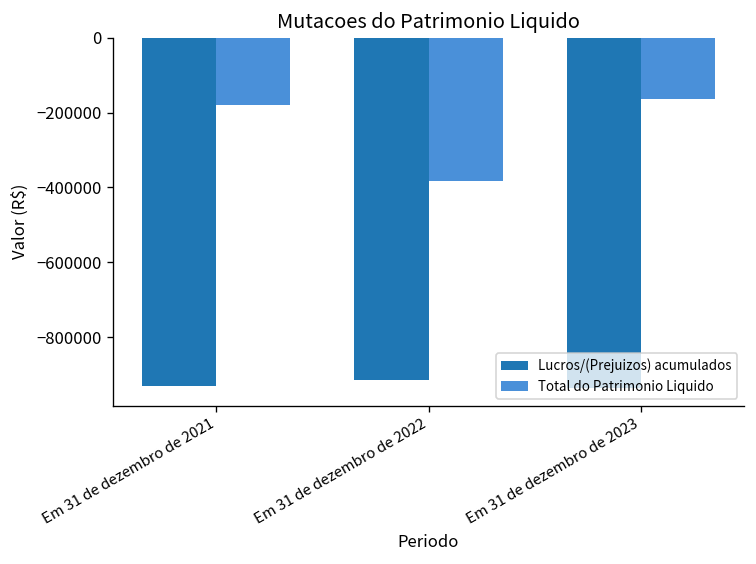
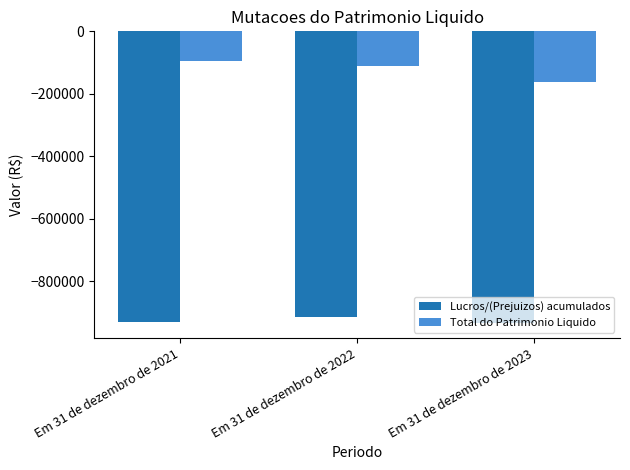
  {
    "Lucros/(Prejuizos) acumulados": {
      "Em 31 de dezembro de 2021": -930000,
      "Em 31 de dezembro de 2022": -910000
    },
    "Total do Patrimonio Liquido": {
-     "Em 31 de dezembro de 2021": -180000,
-     "Em 31 de dezembro de 2022": -380000,
+     "Em 31 de dezembro de 2021": -90000,
+     "Em 31 de dezembro de 2022": -110000,
      "Em 31 de dezembro de 2023": -160000
    }
  }
